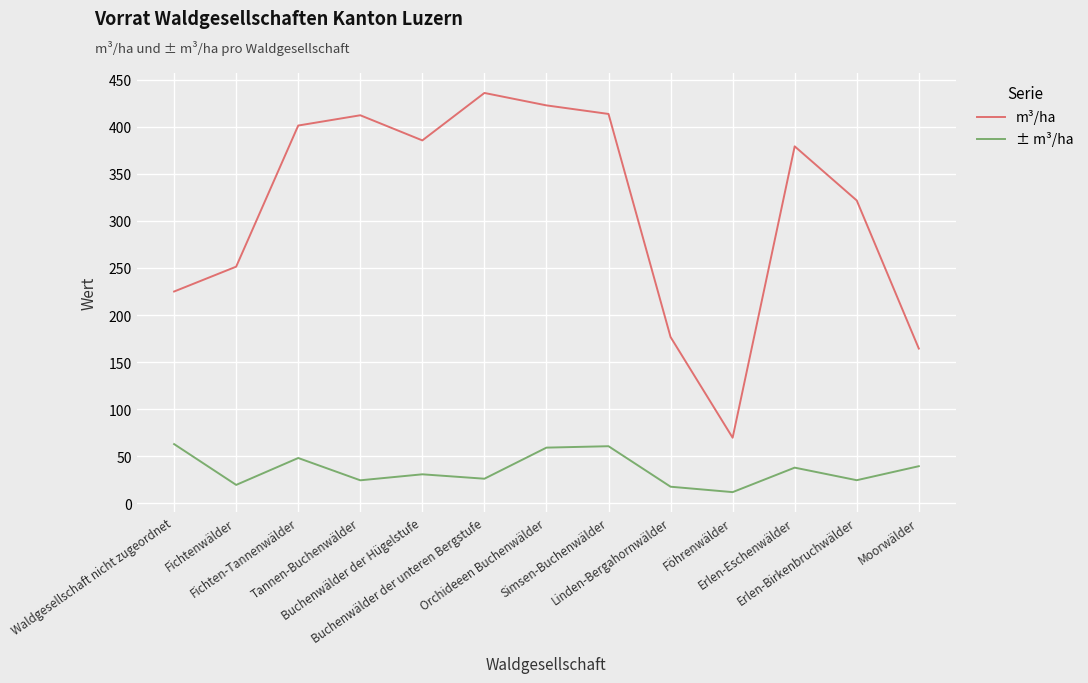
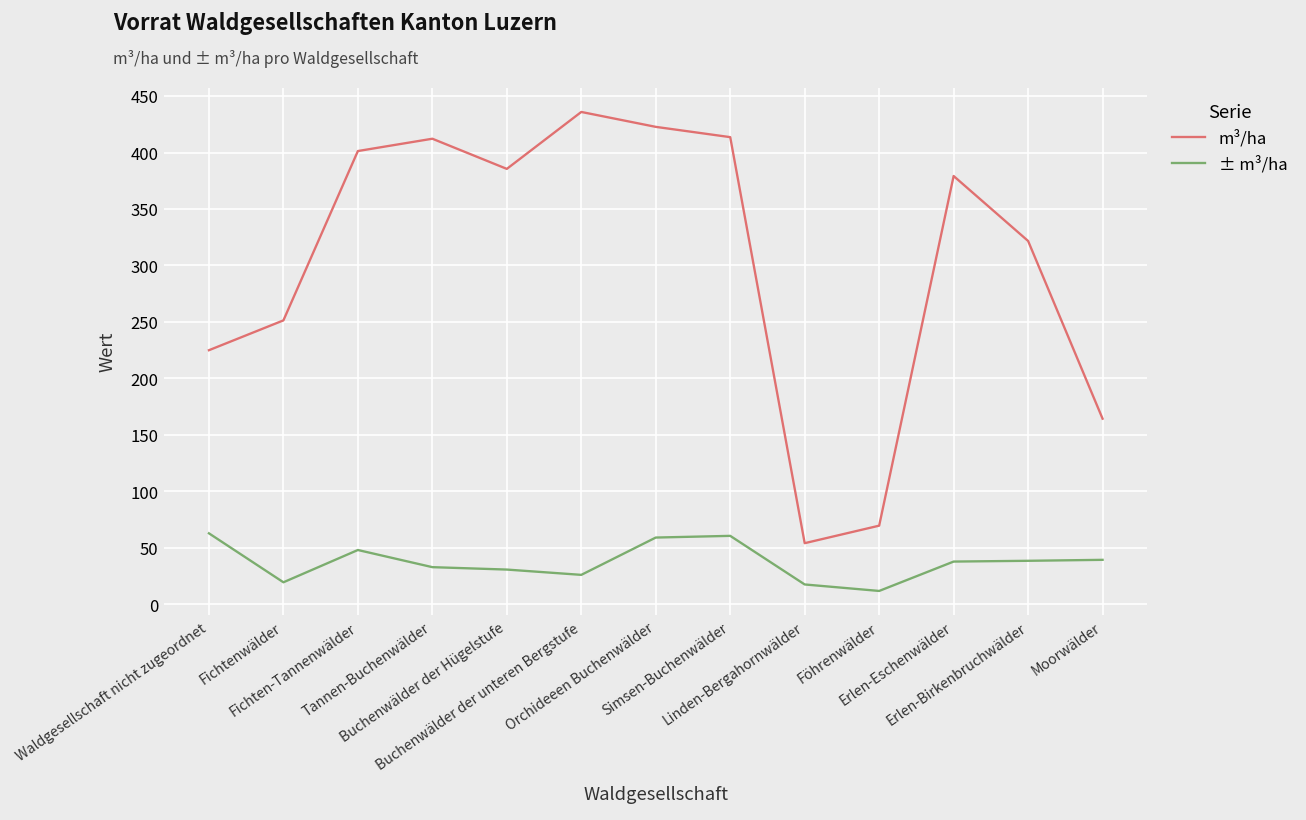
  {
    "m³/ha": {
      "Waldgesellschaft nicht zugeordnet": 230,
      "Fichtenwälder": 250,
      "Fichten-Tannenwälder": 400,
      "Tannen-Buchenwälder": 410,
      "Buchenwälder der Hügelstufe": 390,
      "Buchenwälder der unteren Bergstufe": 440,
      "Orchideeen Buchenwälder": 420,
      "Simsen-Buchenwälder": 410,
-     "Linden-Bergahornwälder": 180,
+     "Linden-Bergahornwälder": 50,
      "Föhrenwälder": 70,
      "Erlen-Eschenwälder": 380,
      "Erlen-Birkenbruchwälder": 320,
      "Moorwälder": 160
    },
    "± m³/ha": {
      "Waldgesellschaft nicht zugeordnet": 60,
      "Fichtenwälder": 20,
      "Fichten-Tannenwälder": 50,
-     "Tannen-Buchenwälder": 20,
+     "Tannen-Buchenwälder": 30,
      "Buchenwälder der Hügelstufe": 30,
      "Buchenwälder der unteren Bergstufe": 30,
      "Orchideeen Buchenwälder": 60,
      "Simsen-Buchenwälder": 60,
      "Linden-Bergahornwälder": 20,
      "Föhrenwälder": 10,
      "Erlen-Eschenwälder": 40,
-     "Erlen-Birkenbruchwälder": 20,
+     "Erlen-Birkenbruchwälder": 40,
      "Moorwälder": 40
    }
  }
